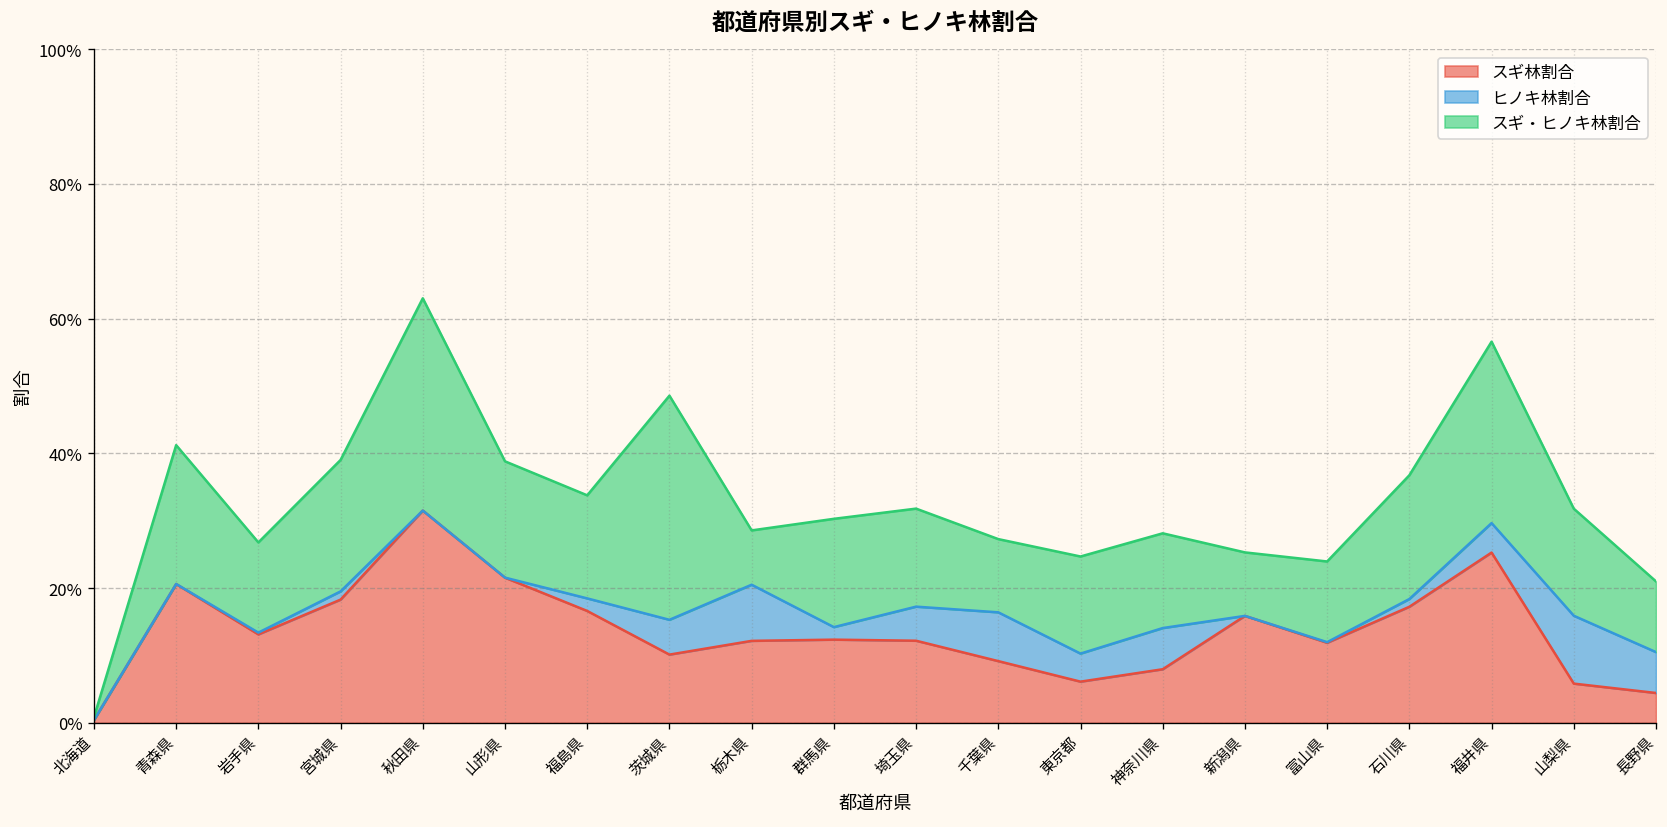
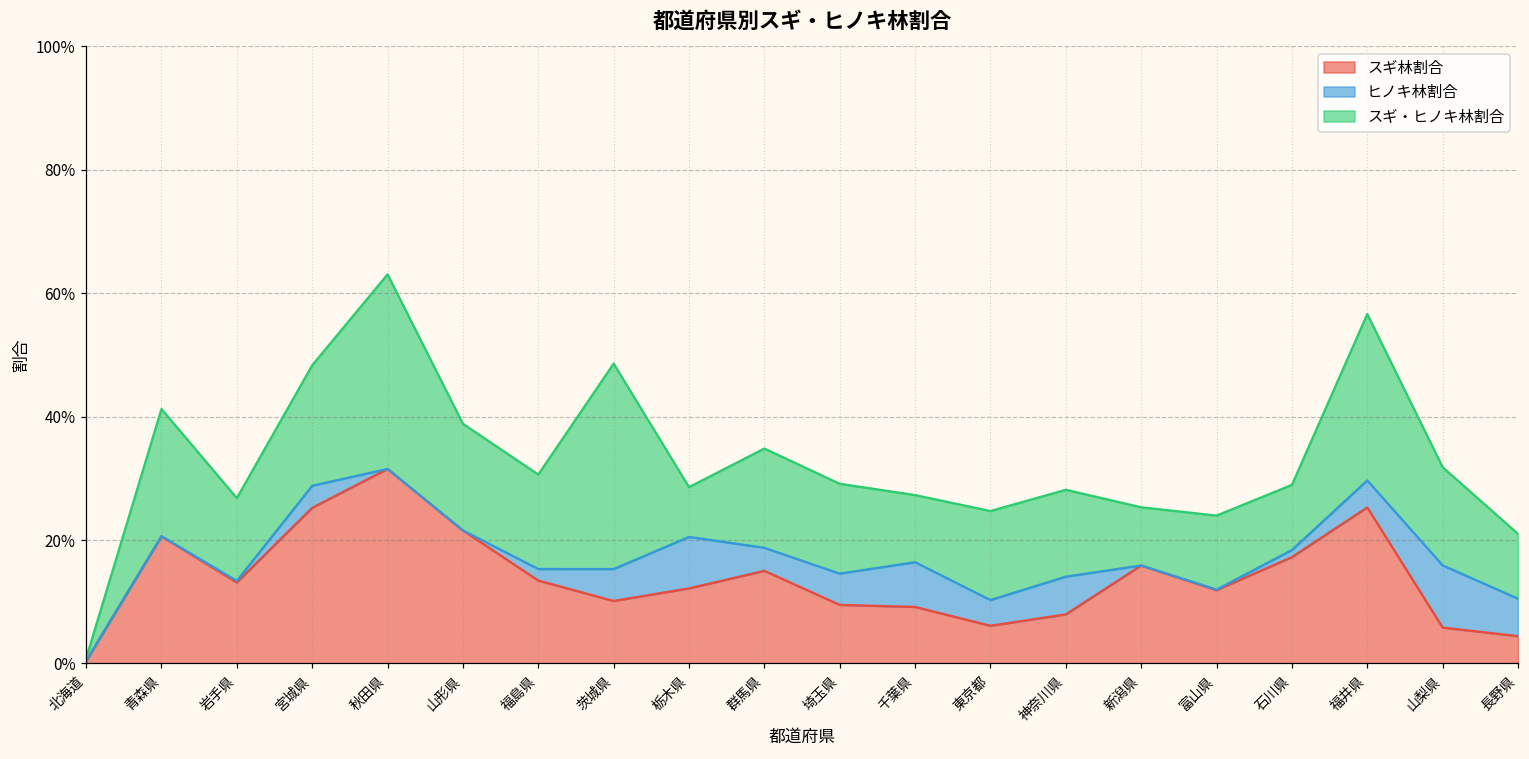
  {
    "スギ林割合": {
-     "宮城県": "18%",
-     "福島県": "17%",
+     "宮城県": "25%",
+     "福島県": "13%",
      "茨城県": "10%",
      "栃木県": "12%",
-     "群馬県": "12%",
-     "埼玉県": "12%",
+     "群馬県": "15%",
+     "埼玉県": "9%",
      "千葉県": "9%",
      "東京都": "6%",
      "神奈川県": "8%",
      "石川県": "17%",
      "福井県": "25%",
      "山梨県": "6%",
      "長野県": "4%"
    },
    "ヒノキ林割合": {
-     "宮城県": "1%",
+     "宮城県": "4%",
      "福島県": "2%",
      "茨城県": "5%",
      "栃木県": "8%",
-     "群馬県": "2%",
+     "群馬県": "4%",
      "埼玉県": "5%",
      "千葉県": "7%",
      "東京都": "4%",
      "神奈川県": "6%",
      "石川県": "1%",
      "福井県": "4%",
      "山梨県": "10%",
      "長野県": "6%"
    },
    "スギ・ヒノキ林割合": {
      "青森県": "21%",
      "岩手県": "13%",
      "宮城県": "20%",
      "秋田県": "32%",
      "山形県": "17%",
      "福島県": "15%",
      "茨城県": "33%",
      "栃木県": "8%",
      "群馬県": "16%",
      "埼玉県": "15%",
      "千葉県": "11%",
      "東京都": "14%",
      "神奈川県": "14%",
      "新潟県": "9%",
      "富山県": "12%",
-     "石川県": "18%",
+     "石川県": "11%",
      "福井県": "27%",
      "山梨県": "16%",
      "長野県": "10%"
    }
  }
